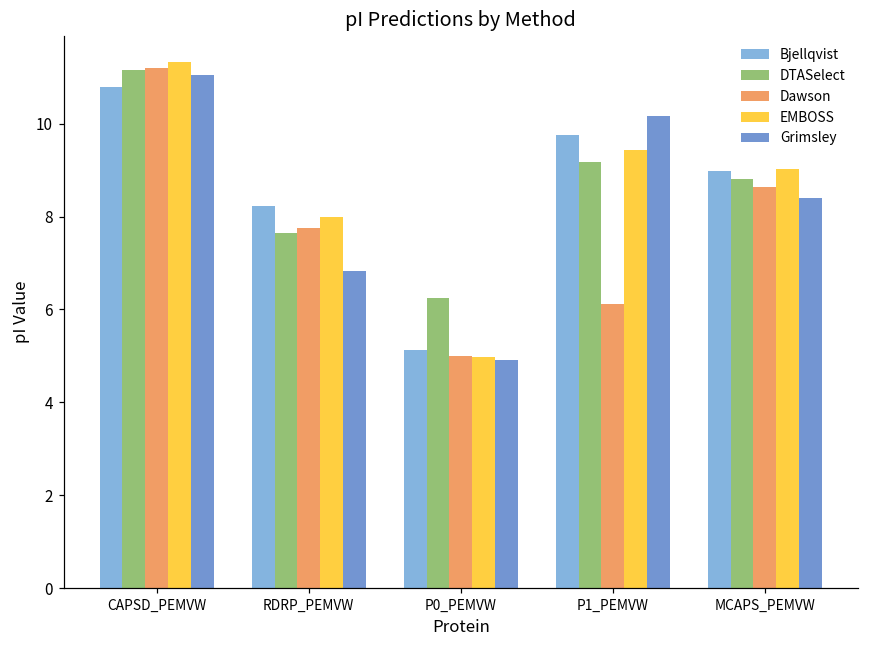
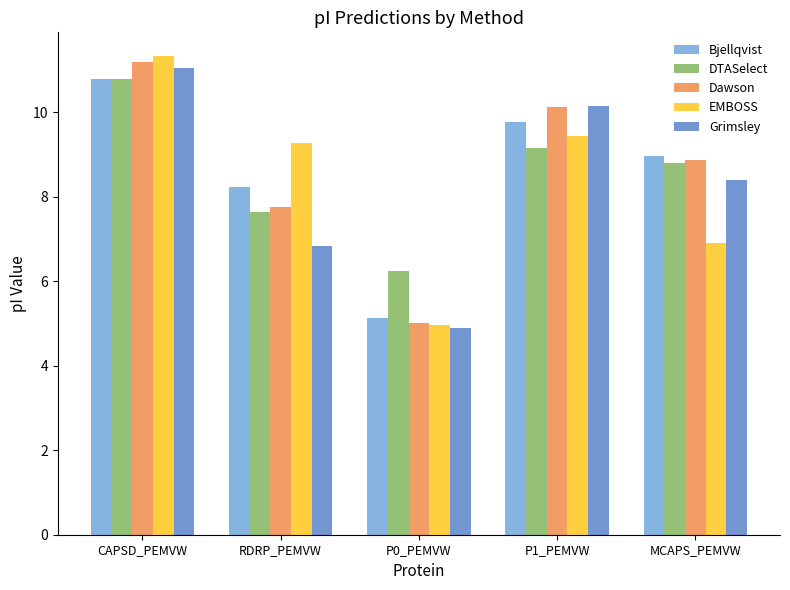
  {
    "DTASelect": {
-     "CAPSD_PEMVW": 11.1,
+     "CAPSD_PEMVW": 10.8,
      "RDRP_PEMVW": 7.6,
      "P0_PEMVW": 6.2,
      "P1_PEMVW": 9.2,
      "MCAPS_PEMVW": 8.8
    },
    "Dawson": {
      "CAPSD_PEMVW": 11.2,
      "RDRP_PEMVW": 7.8,
      "P0_PEMVW": 5.0,
-     "P1_PEMVW": 6.1,
-     "MCAPS_PEMVW": 8.6
+     "P1_PEMVW": 10.1,
+     "MCAPS_PEMVW": 8.9
    },
    "EMBOSS": {
      "CAPSD_PEMVW": 11.3,
-     "RDRP_PEMVW": 8.0,
+     "RDRP_PEMVW": 9.3,
      "P0_PEMVW": 5.0,
      "P1_PEMVW": 9.4,
-     "MCAPS_PEMVW": 9.0
+     "MCAPS_PEMVW": 6.9
    }
  }
